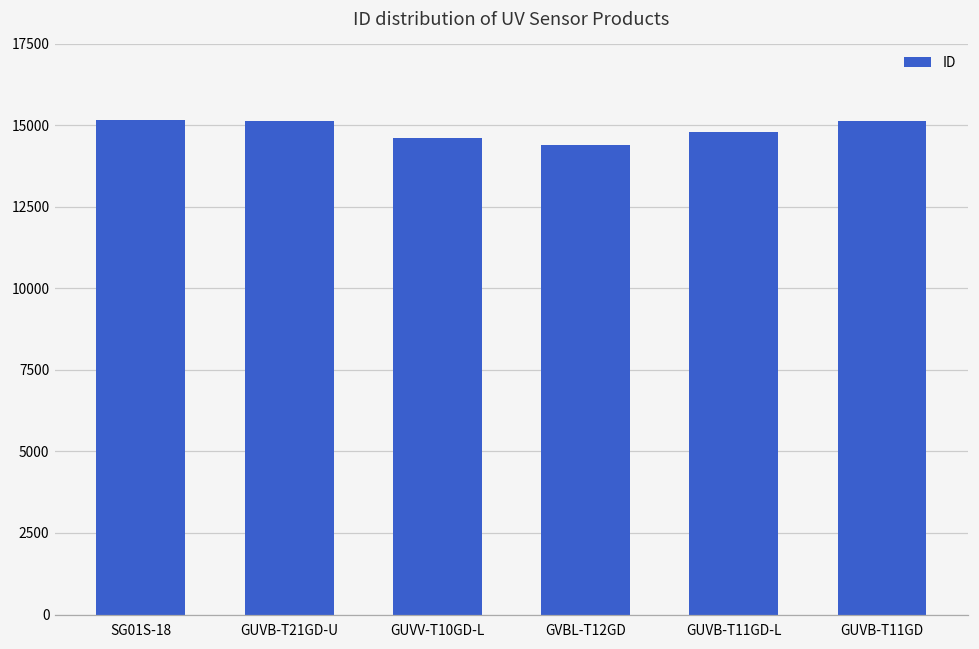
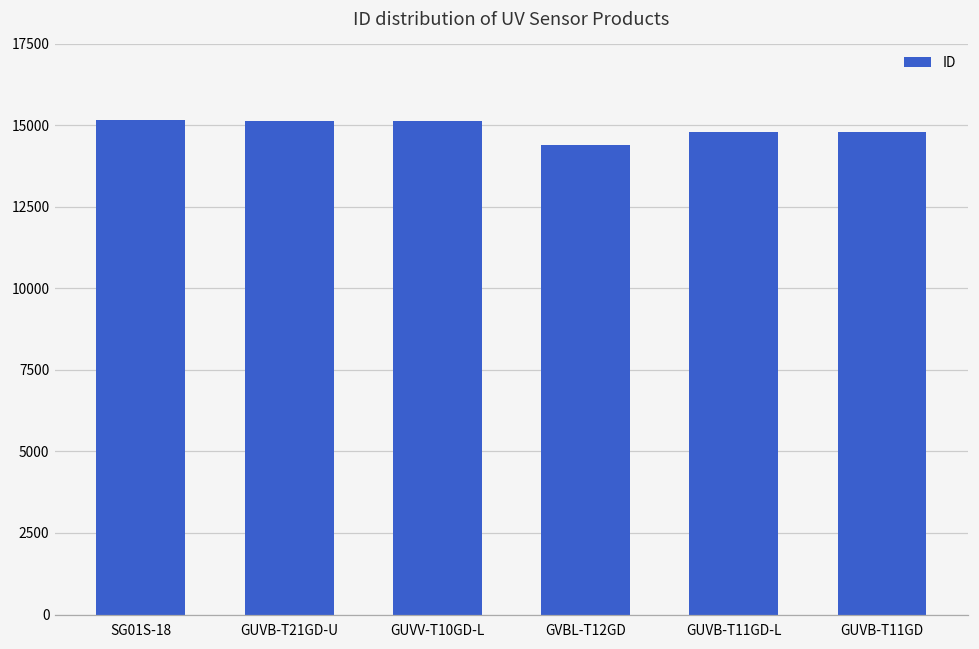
  {
    "SG01S-18": 15100,
    "GUVB-T21GD-U": 15100,
-   "GUVV-T10GD-L": 14600,
+   "GUVV-T10GD-L": 15100,
    "GVBL-T12GD": 14400,
    "GUVB-T11GD-L": 14800,
-   "GUVB-T11GD": 15100
+   "GUVB-T11GD": 14800
  }
